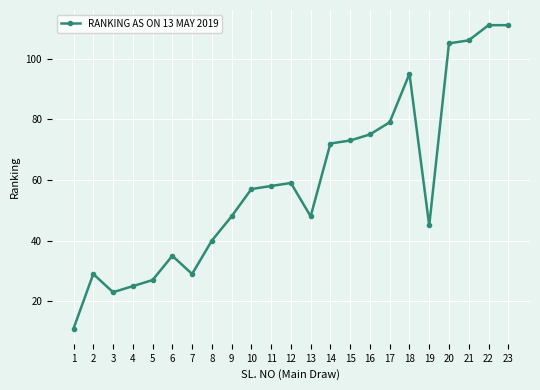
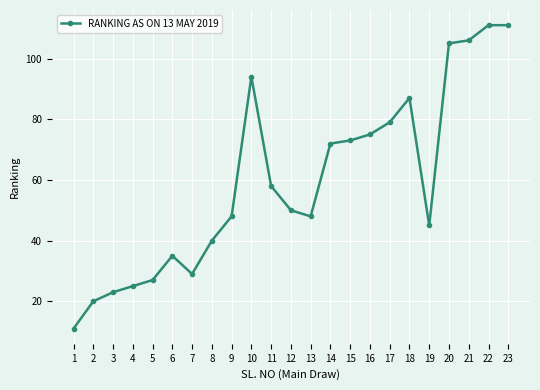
  {
    "1": 11,
-   "2": 29,
+   "2": 20,
    "3": 23,
    "4": 25,
    "5": 27,
    "6": 35,
    "7": 29,
    "8": 40,
    "9": 48,
-   "10": 57,
+   "10": 94,
    "11": 58,
-   "12": 59,
+   "12": 50,
    "13": 48,
    "14": 72,
    "15": 73,
    "16": 75,
    "17": 79,
-   "18": 95,
+   "18": 87,
    "19": 45,
    "20": 105,
    "21": 106,
    "22": 111,
    "23": 111
  }
